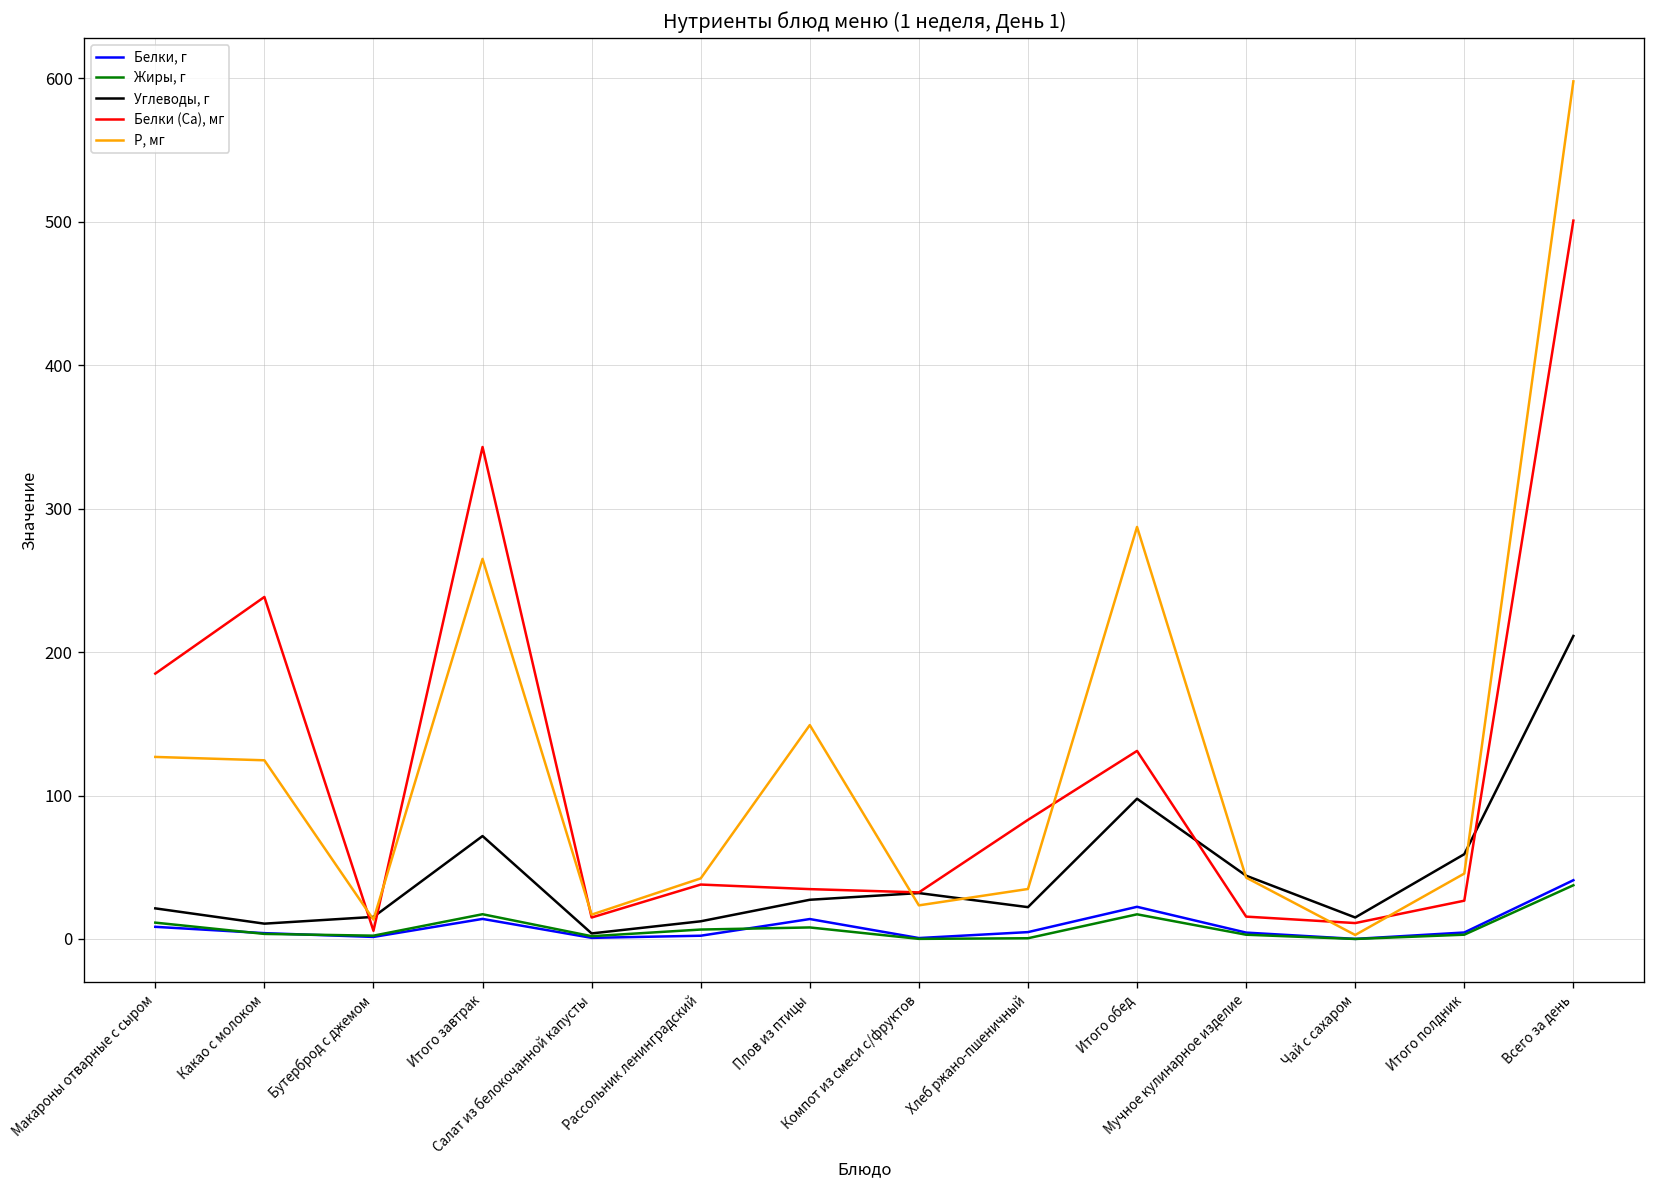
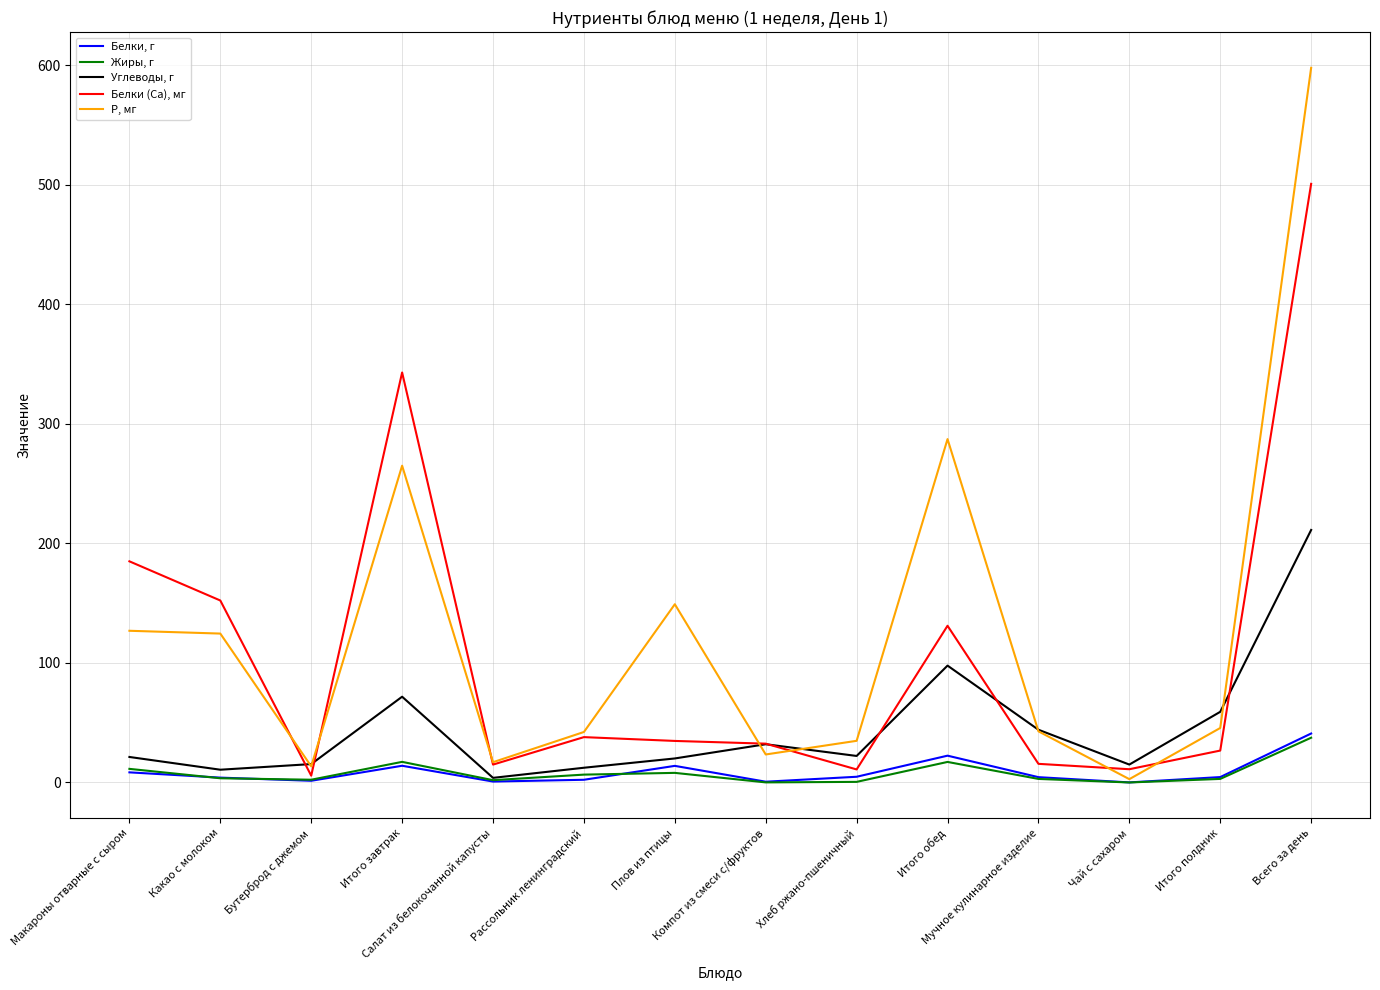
  {
    "Белки, г": {
      "Макароны отварные с сыром": 8,
      "Итого завтрак": 14,
      "Рассольник ленинградский": 2,
      "Плов из птицы": 14,
      "Хлеб ржано-пшеничный": 5,
      "Итого обед": 22,
      "Всего за день": 41
    },
    "Жиры, г": {
      "Макароны отварные с сыром": 11,
      "Итого завтрак": 17,
      "Рассольник ленинградский": 7,
      "Плов из птицы": 8,
      "Хлеб ржано-пшеничный": 1,
      "Итого обед": 17,
      "Всего за день": 37
    },
    "Углеводы, г": {
      "Макароны отварные с сыром": 21,
      "Какао с молоком": 11,
      "Итого завтрак": 72,
      "Рассольник ленинградский": 12,
-     "Плов из птицы": 27,
+     "Плов из птицы": 20,
      "Хлеб ржано-пшеничный": 22,
      "Итого обед": 98,
      "Чай с сахаром": 15,
      "Итого полдник": 59,
      "Всего за день": 211
    },
    "Белки (Ca), мг": {
      "Макароны отварные с сыром": 185,
-     "Какао с молоком": 238,
+     "Какао с молоком": 152,
      "Бутерброд с джемом": 6,
      "Итого завтрак": 343,
      "Рассольник ленинградский": 38,
      "Плов из птицы": 35,
-     "Хлеб ржано-пшеничный": 83,
+     "Хлеб ржано-пшеничный": 11,
      "Итого обед": 131,
      "Мучное кулинарное изделие": 16,
      "Чай с сахаром": 11,
      "Итого полдник": 27,
      "Всего за день": 501
    },
    "P, мг": {
      "Макароны отварные с сыром": 127,
      "Какао с молоком": 125,
      "Итого завтрак": 265,
      "Рассольник ленинградский": 42,
      "Плов из птицы": 149,
      "Компот из смеси с/фруктов": 23,
      "Хлеб ржано-пшеничный": 35,
      "Итого обед": 287,
      "Чай с сахаром": 3,
      "Итого полдник": 46,
      "Всего за день": 598
    }
  }
